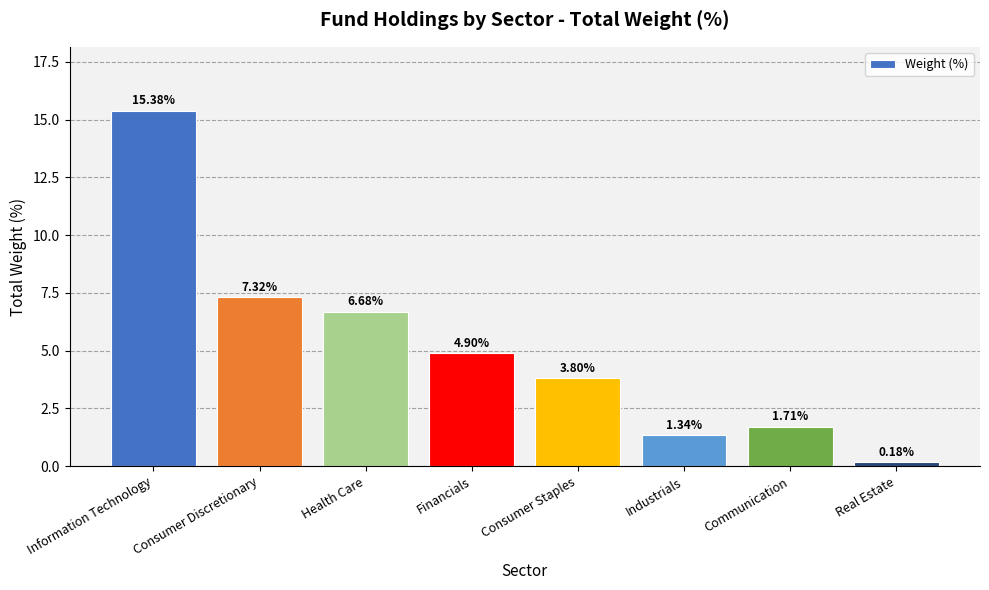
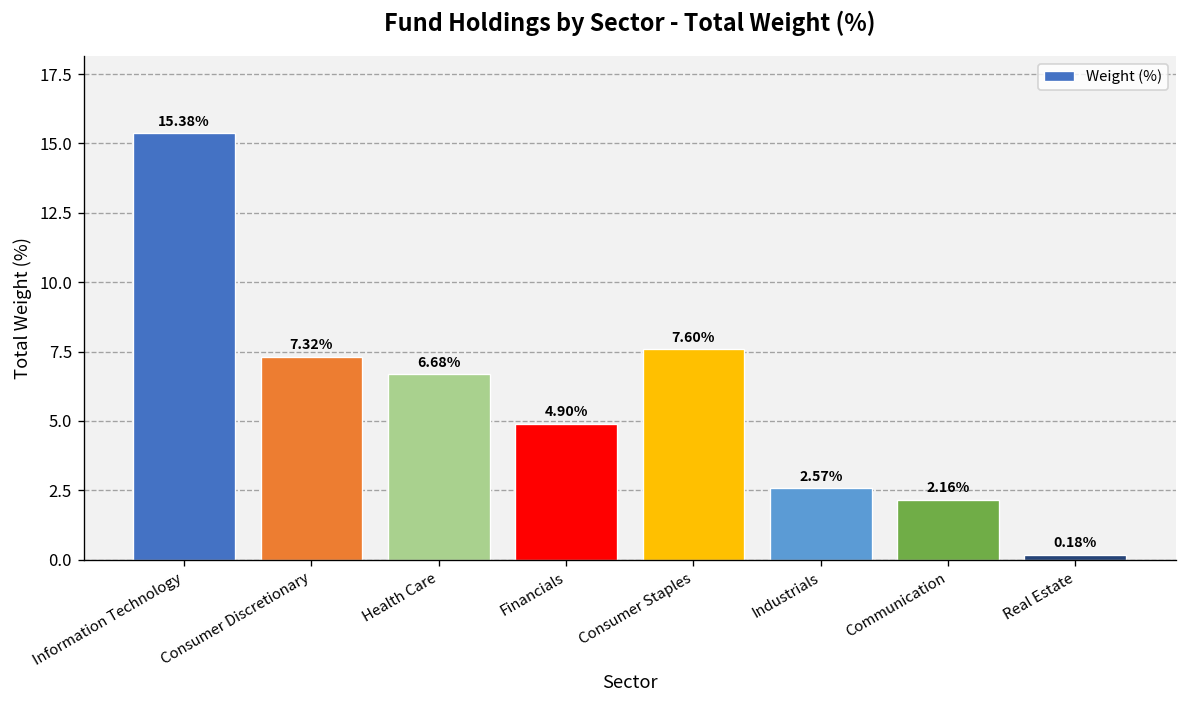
  {
    "Information Technology": "15.38%",
    "Consumer Discretionary": "7.32%",
    "Health Care": "6.68%",
    "Financials": "4.90%",
-   "Consumer Staples": "3.80%",
-   "Industrials": "1.34%",
-   "Communication": "1.71%",
+   "Consumer Staples": "7.60%",
+   "Industrials": "2.57%",
+   "Communication": "2.16%",
    "Real Estate": "0.18%"
  }
